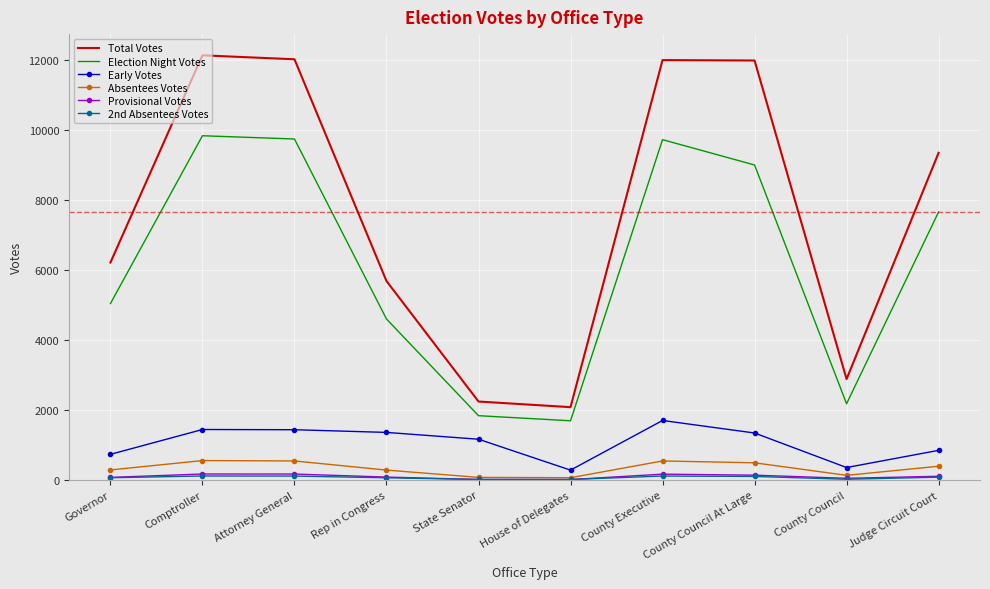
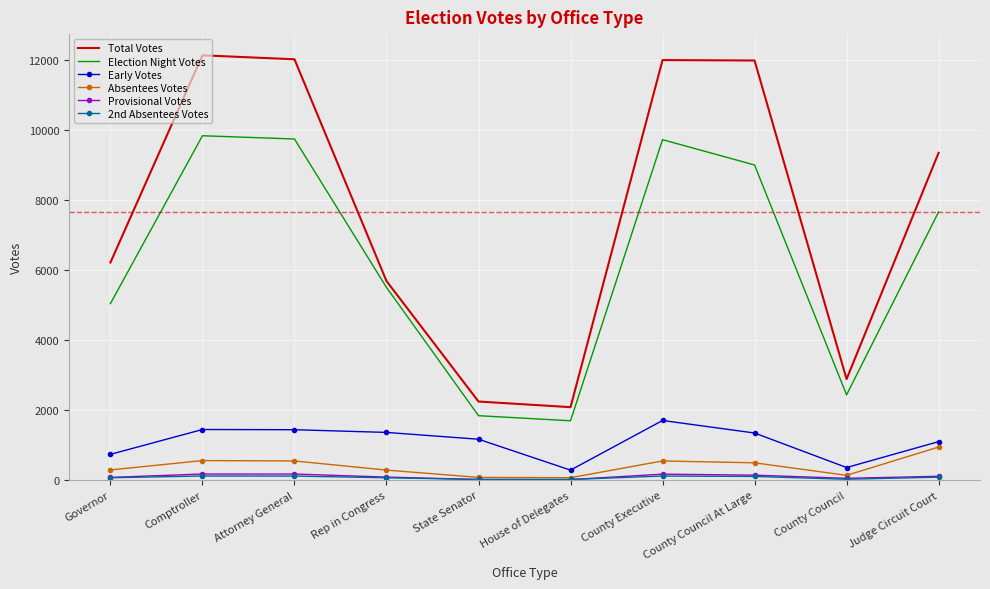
  {
    "Total Votes": {
      "Governor": 6200,
      "Attorney General": 12000,
      "Rep in Congress": 5700,
      "State Senator": 2200,
      "House of Delegates": 2100,
      "County Executive": 12000,
      "County Council At Large": 12000,
      "County Council": 2900,
      "Judge Circuit Court": 9400
    },
    "Election Night Votes": {
      "Governor": 5000,
      "Comptroller": 9800,
      "Attorney General": 9800,
-     "Rep in Congress": 4600,
+     "Rep in Congress": 5500,
      "State Senator": 1800,
      "House of Delegates": 1700,
      "County Executive": 9700,
      "County Council At Large": 9000,
-     "County Council": 2200,
+     "County Council": 2400,
      "Judge Circuit Court": 7700
    },
    "Early Votes": {
      "Governor": 700,
      "Comptroller": 1400,
      "Attorney General": 1400,
      "Rep in Congress": 1400,
      "State Senator": 1200,
      "House of Delegates": 300,
      "County Executive": 1700,
      "County Council At Large": 1300,
      "County Council": 400,
-     "Judge Circuit Court": 900
+     "Judge Circuit Court": 1100
    },
    "Absentees Votes": {
      "Governor": 300,
      "Comptroller": 600,
      "Attorney General": 500,
      "Rep in Congress": 300,
      "County Executive": 500,
      "County Council At Large": 500,
      "County Council": 100,
-     "Judge Circuit Court": 400
+     "Judge Circuit Court": 900
    }
  }
